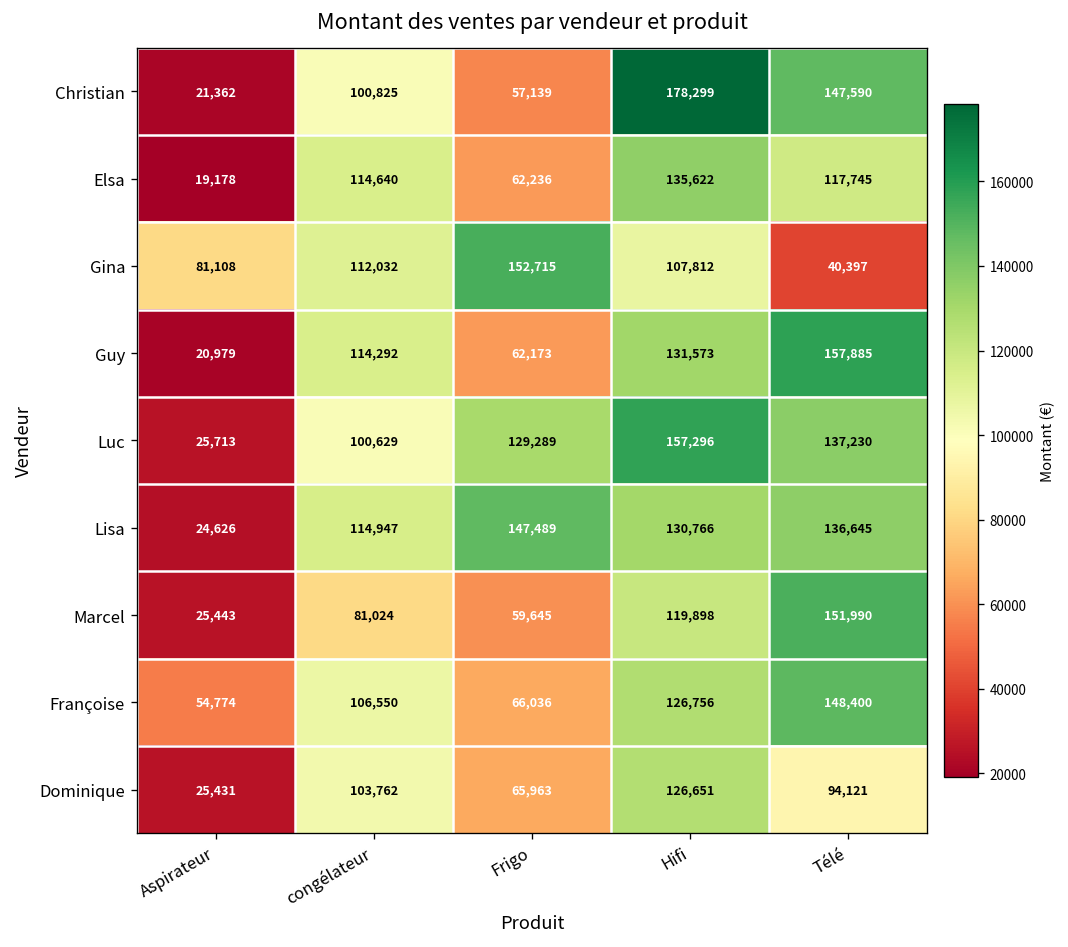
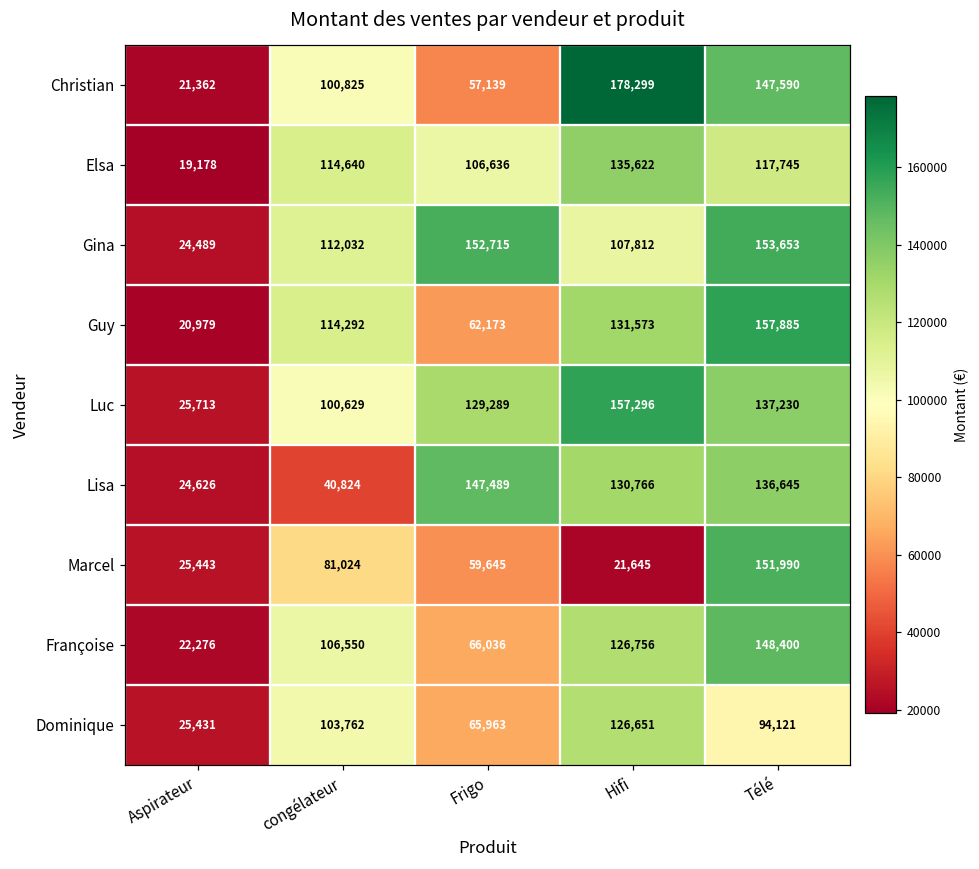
  {
    "Christian": {
      "Aspirateur": "21,362",
      "congélateur": "100,825",
      "Frigo": "57,139",
      "Hifi": "178,299",
      "Télé": "147,590"
    },
    "Elsa": {
      "Aspirateur": "19,178",
      "congélateur": "114,640",
-     "Frigo": "62,236",
+     "Frigo": "106,636",
      "Hifi": "135,622",
      "Télé": "117,745"
    },
    "Gina": {
-     "Aspirateur": "81,108",
+     "Aspirateur": "24,489",
      "congélateur": "112,032",
      "Frigo": "152,715",
      "Hifi": "107,812",
-     "Télé": "40,397"
+     "Télé": "153,653"
    },
    "Guy": {
      "Aspirateur": "20,979",
      "congélateur": "114,292",
      "Frigo": "62,173",
      "Hifi": "131,573",
      "Télé": "157,885"
    },
    "Luc": {
      "Aspirateur": "25,713",
      "congélateur": "100,629",
      "Frigo": "129,289",
      "Hifi": "157,296",
      "Télé": "137,230"
    },
    "Lisa": {
      "Aspirateur": "24,626",
-     "congélateur": "114,947",
+     "congélateur": "40,824",
      "Frigo": "147,489",
      "Hifi": "130,766",
      "Télé": "136,645"
    },
    "Marcel": {
      "Aspirateur": "25,443",
      "congélateur": "81,024",
      "Frigo": "59,645",
-     "Hifi": "119,898",
+     "Hifi": "21,645",
      "Télé": "151,990"
    },
    "Françoise": {
-     "Aspirateur": "54,774",
+     "Aspirateur": "22,276",
      "congélateur": "106,550",
      "Frigo": "66,036",
      "Hifi": "126,756",
      "Télé": "148,400"
    },
    "Dominique": {
      "Aspirateur": "25,431",
      "congélateur": "103,762",
      "Frigo": "65,963",
      "Hifi": "126,651",
      "Télé": "94,121"
    }
  }
